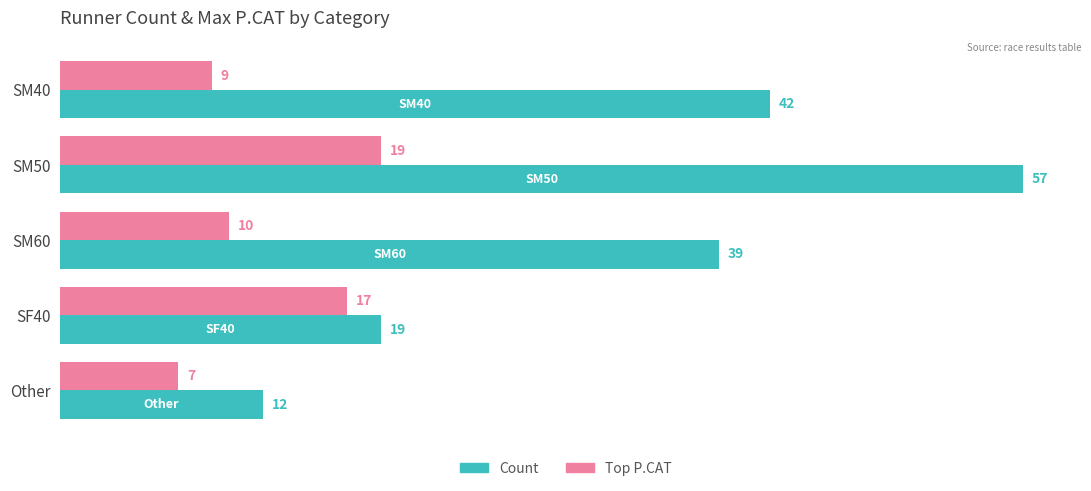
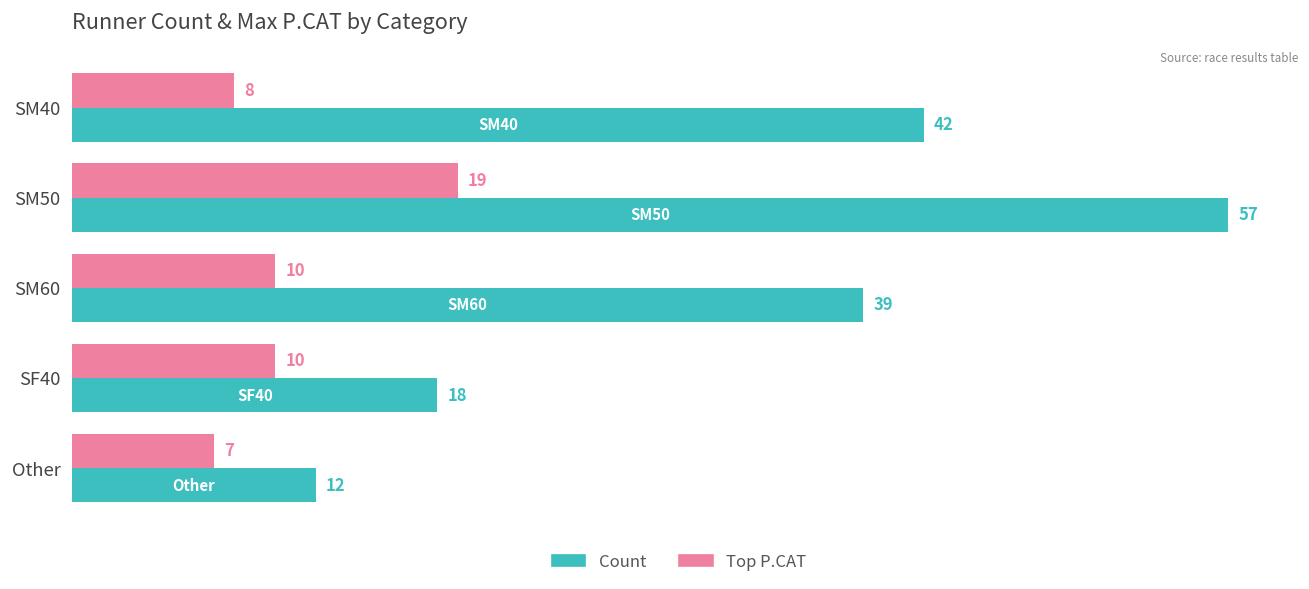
  {
    "Count": {
      "SM40": 42,
      "SM50": 57,
      "SM60": 39,
-     "SF40": 19,
+     "SF40": 18,
      "Other": 12
    },
    "Top P.CAT": {
-     "SM40": 9,
+     "SM40": 8,
      "SM50": 19,
      "SM60": 10,
-     "SF40": 17,
+     "SF40": 10,
      "Other": 7
    }
  }
